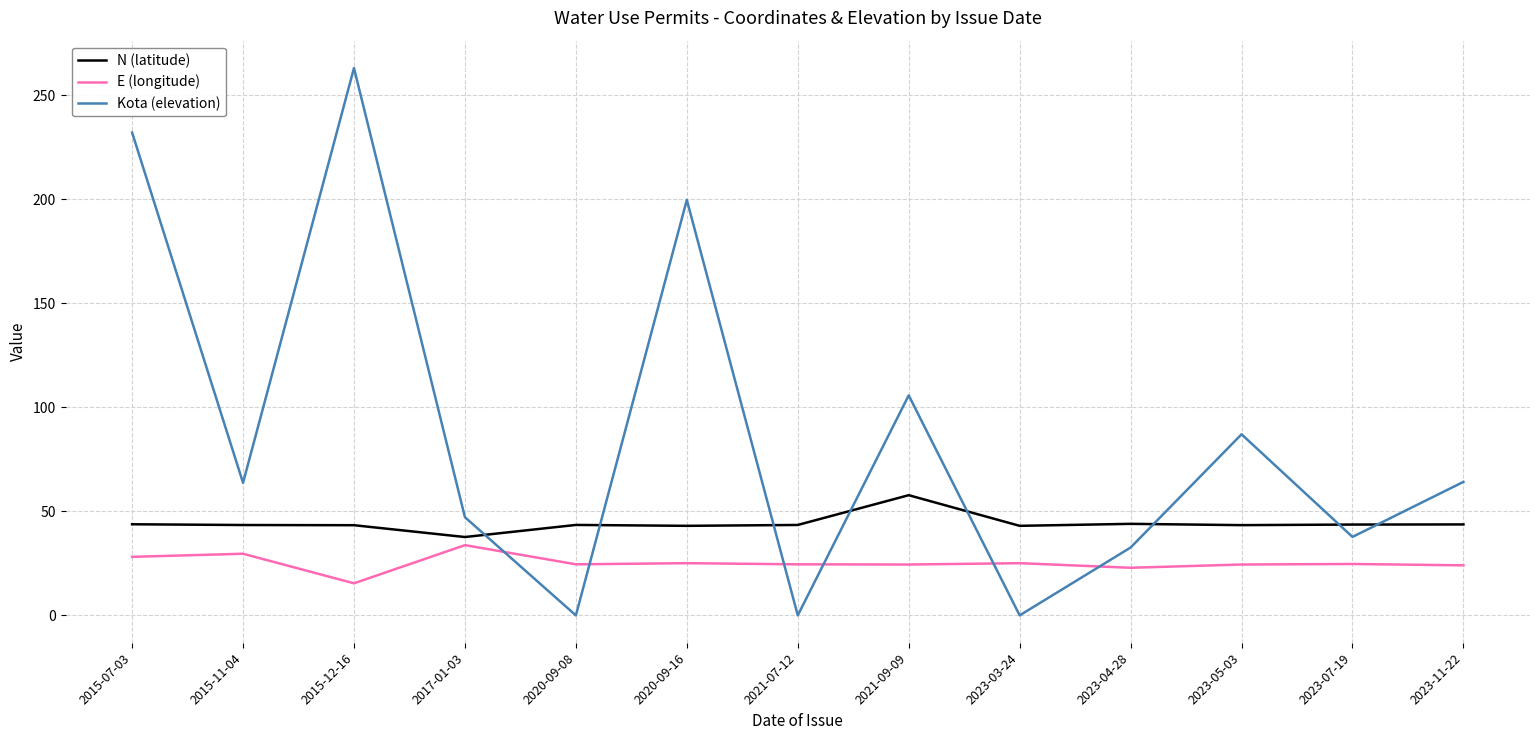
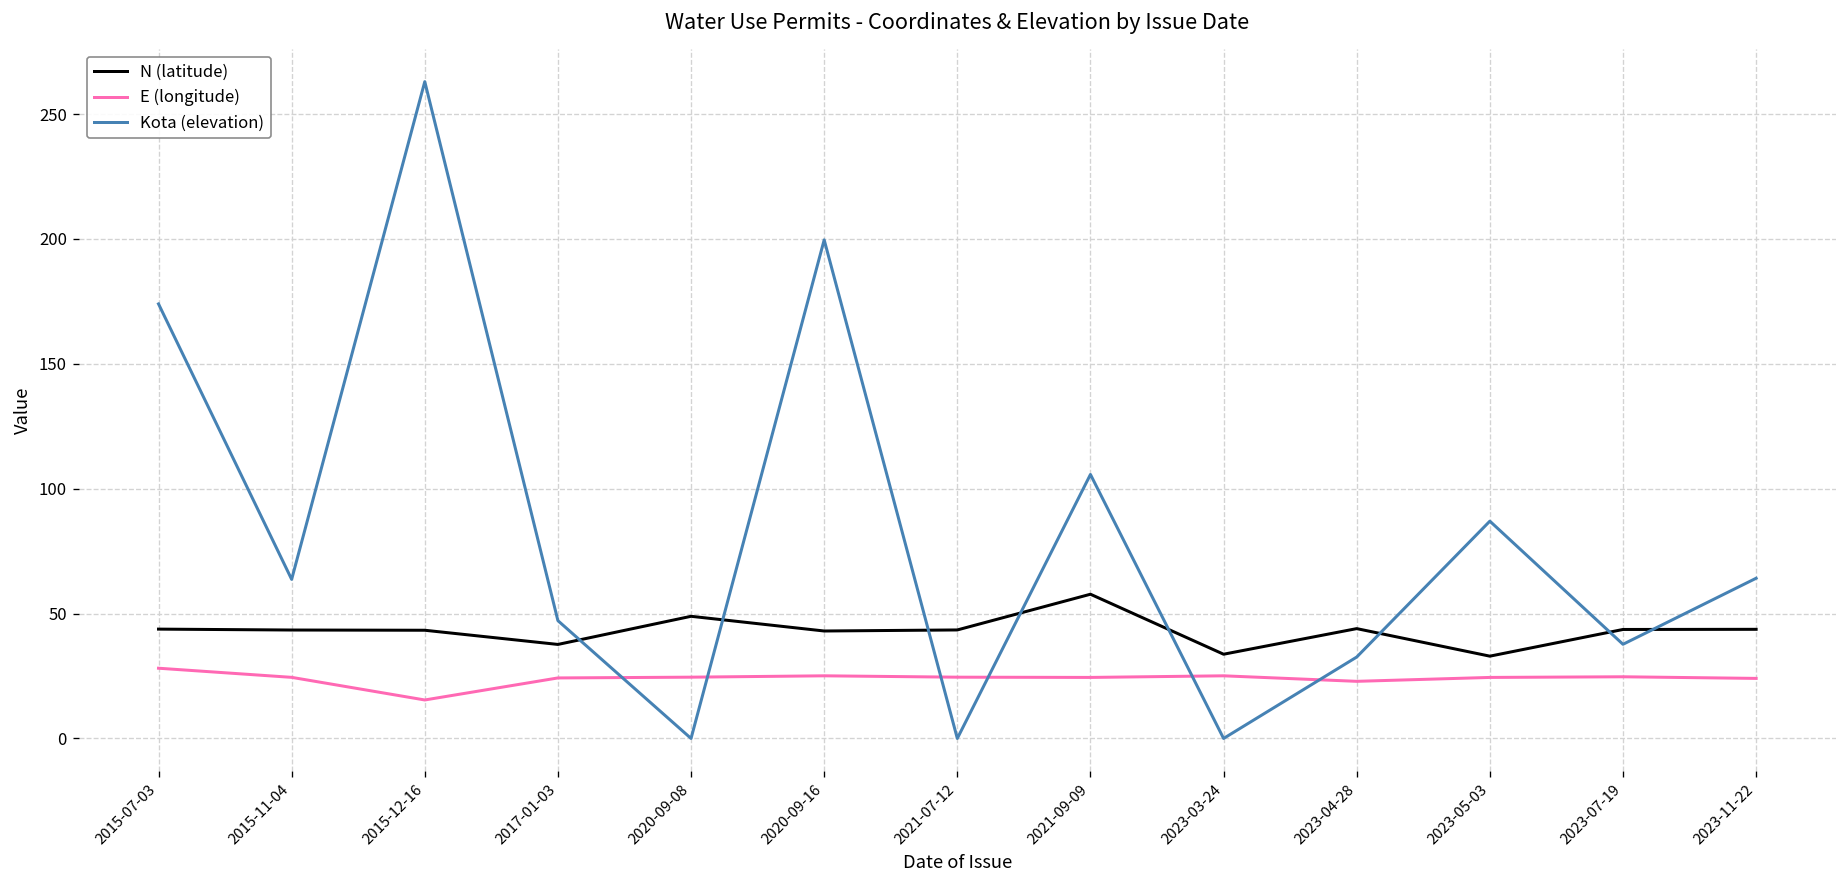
  {
    "N (latitude)": {
      "2015-07-03": 44,
      "2015-11-04": 43,
      "2015-12-16": 43,
      "2017-01-03": 38,
-     "2020-09-08": 43,
+     "2020-09-08": 49,
      "2020-09-16": 43,
      "2021-07-12": 43,
      "2021-09-09": 58,
-     "2023-03-24": 43,
+     "2023-03-24": 34,
      "2023-04-28": 44,
-     "2023-05-03": 43,
+     "2023-05-03": 33,
      "2023-07-19": 44,
      "2023-11-22": 44
    },
    "E (longitude)": {
      "2015-07-03": 28,
-     "2015-11-04": 30,
+     "2015-11-04": 24,
      "2015-12-16": 15,
-     "2017-01-03": 34,
+     "2017-01-03": 24,
      "2020-09-08": 25,
      "2020-09-16": 25,
      "2021-07-12": 25,
      "2021-09-09": 24,
      "2023-03-24": 25,
      "2023-04-28": 23,
      "2023-05-03": 24,
      "2023-07-19": 25,
      "2023-11-22": 24
    },
    "Kota (elevation)": {
-     "2015-07-03": 232,
+     "2015-07-03": 174,
      "2015-11-04": 64,
      "2015-12-16": 263,
      "2017-01-03": 47,
      "2020-09-08": 0,
      "2020-09-16": 200,
      "2021-07-12": 0,
      "2021-09-09": 106,
      "2023-03-24": 0,
      "2023-04-28": 33,
      "2023-05-03": 87,
      "2023-07-19": 38,
      "2023-11-22": 64
    }
  }
